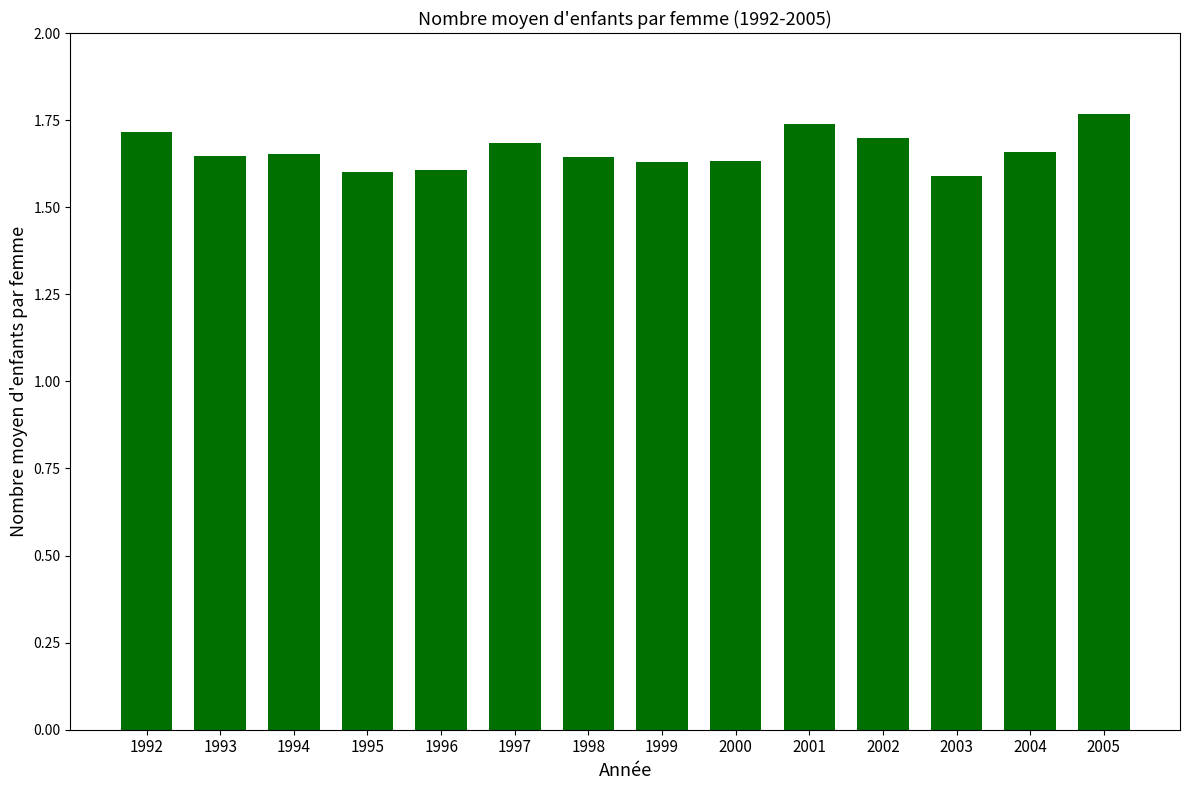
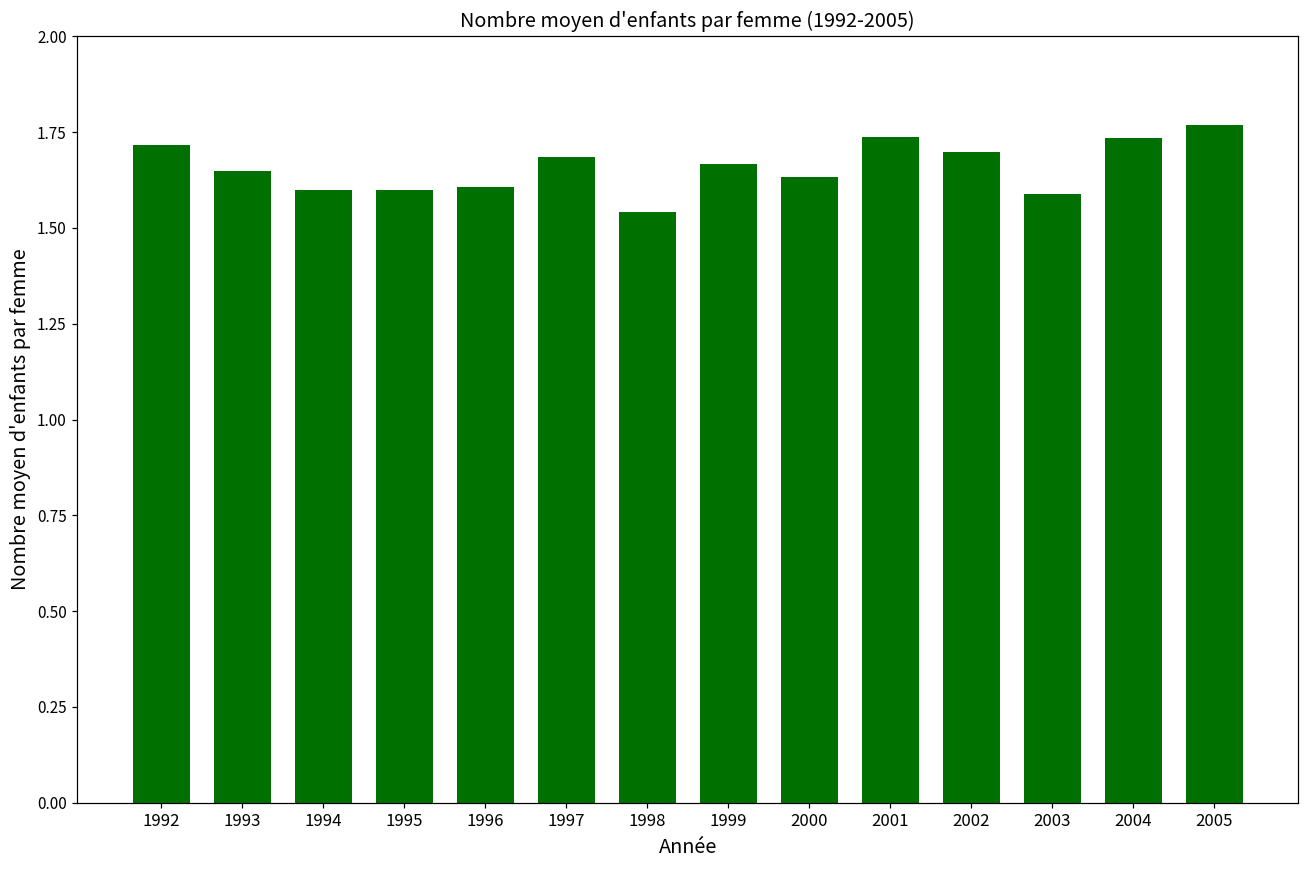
  {
    "1992": 1.72,
    "1993": 1.65,
-   "1994": 1.65,
+   "1994": 1.60,
    "1995": 1.60,
    "1996": 1.61,
    "1997": 1.68,
-   "1998": 1.64,
-   "1999": 1.63,
+   "1998": 1.54,
+   "1999": 1.67,
    "2000": 1.63,
    "2001": 1.74,
    "2002": 1.70,
    "2003": 1.59,
-   "2004": 1.66,
+   "2004": 1.73,
    "2005": 1.77
  }
